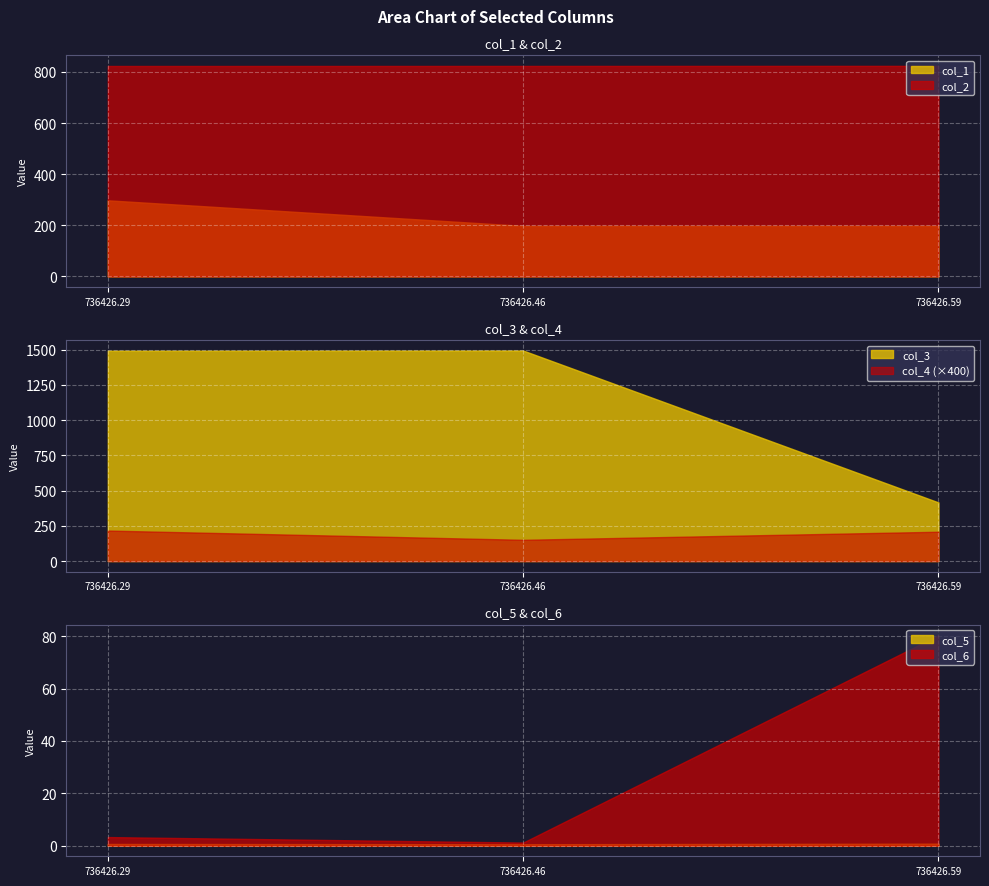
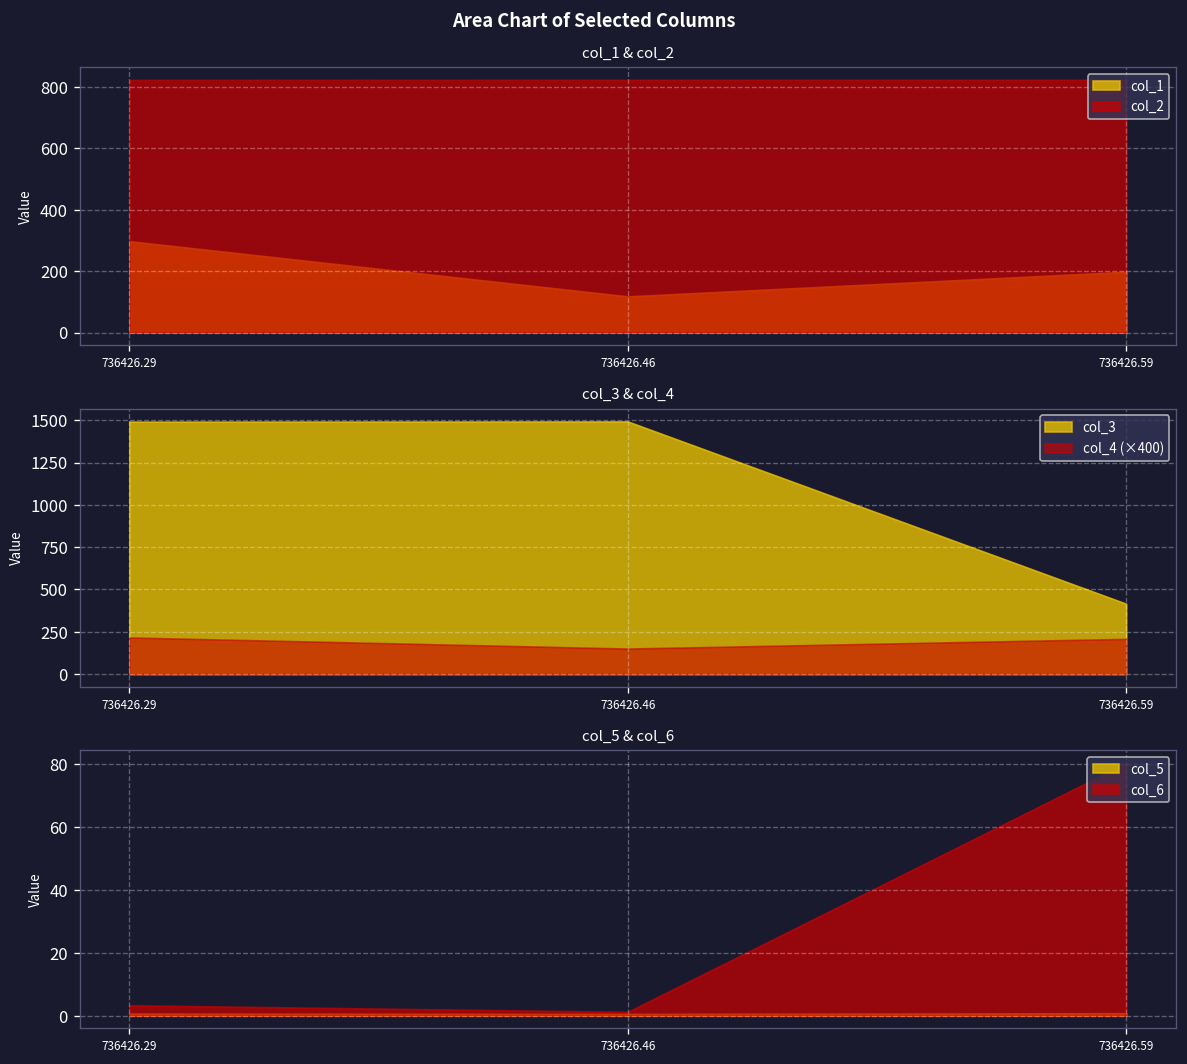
  {
    "col_1 & col_2": {
      "col_1": {
        "736426.29": 300,
-       "736426.46": 200,
+       "736426.46": 120,
        "736426.59": 200
      },
      "col_2": {
        "736426.29": 820,
        "736426.46": 820
      }
    },
    "col_5 & col_6": {
      "col_6": {
        "736426.29": 3
      }
    }
  }
